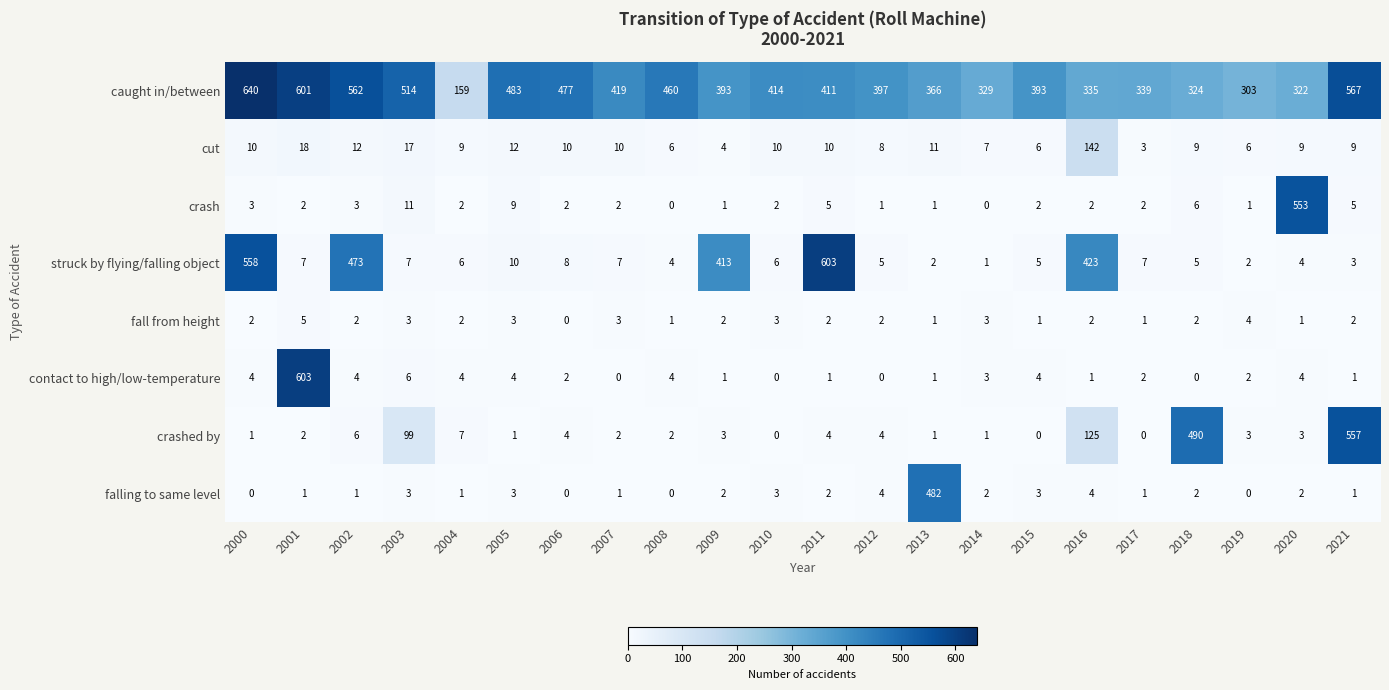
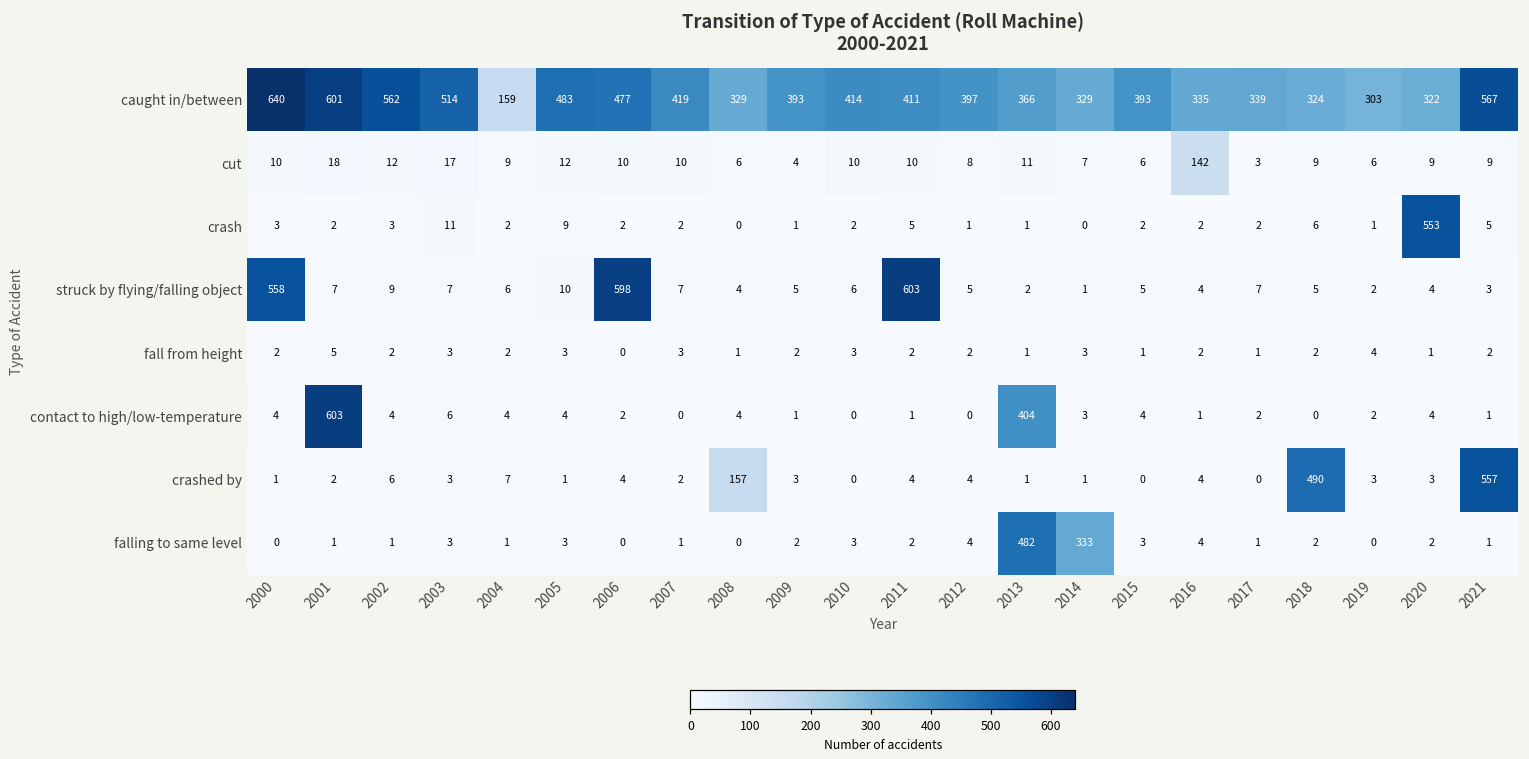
  {
    "caught in/between": {
      "2000": 640,
      "2001": 601,
      "2002": 562,
      "2003": 514,
      "2004": 159,
      "2005": 483,
      "2006": 477,
      "2007": 419,
-     "2008": 460,
+     "2008": 329,
      "2009": 393,
      "2010": 414,
      "2011": 411,
      "2012": 397,
      "2013": 366,
      "2014": 329,
      "2015": 393,
      "2016": 335,
      "2017": 339,
      "2018": 324,
      "2019": 303,
      "2020": 322,
      "2021": 567
    },
    "cut": {
      "2000": 10,
      "2001": 18,
      "2002": 12,
      "2003": 17,
      "2004": 9,
      "2005": 12,
      "2006": 10,
      "2007": 10,
      "2008": 6,
      "2009": 4,
      "2010": 10,
      "2011": 10,
      "2012": 8,
      "2013": 11,
      "2014": 7,
      "2015": 6,
      "2016": 142,
      "2017": 3,
      "2018": 9,
      "2019": 6,
      "2020": 9,
      "2021": 9
    },
    "crash": {
      "2000": 3,
      "2001": 2,
      "2002": 3,
      "2003": 11,
      "2004": 2,
      "2005": 9,
      "2006": 2,
      "2007": 2,
      "2008": 0,
      "2009": 1,
      "2010": 2,
      "2011": 5,
      "2012": 1,
      "2013": 1,
      "2014": 0,
      "2015": 2,
      "2016": 2,
      "2017": 2,
      "2018": 6,
      "2019": 1,
      "2020": 553,
      "2021": 5
    },
    "struck by flying/falling object": {
      "2000": 558,
      "2001": 7,
-     "2002": 473,
+     "2002": 9,
      "2003": 7,
      "2004": 6,
      "2005": 10,
-     "2006": 8,
+     "2006": 598,
      "2007": 7,
      "2008": 4,
-     "2009": 413,
+     "2009": 5,
      "2010": 6,
      "2011": 603,
      "2012": 5,
      "2013": 2,
      "2014": 1,
      "2015": 5,
-     "2016": 423,
+     "2016": 4,
      "2017": 7,
      "2018": 5,
      "2019": 2,
      "2020": 4,
      "2021": 3
    },
    "fall from height": {
      "2000": 2,
      "2001": 5,
      "2002": 2,
      "2003": 3,
      "2004": 2,
      "2005": 3,
      "2006": 0,
      "2007": 3,
      "2008": 1,
      "2009": 2,
      "2010": 3,
      "2011": 2,
      "2012": 2,
      "2013": 1,
      "2014": 3,
      "2015": 1,
      "2016": 2,
      "2017": 1,
      "2018": 2,
      "2019": 4,
      "2020": 1,
      "2021": 2
    },
    "contact to high/low-temperature": {
      "2000": 4,
      "2001": 603,
      "2002": 4,
      "2003": 6,
      "2004": 4,
      "2005": 4,
      "2006": 2,
      "2007": 0,
      "2008": 4,
      "2009": 1,
      "2010": 0,
      "2011": 1,
      "2012": 0,
-     "2013": 1,
+     "2013": 404,
      "2014": 3,
      "2015": 4,
      "2016": 1,
      "2017": 2,
      "2018": 0,
      "2019": 2,
      "2020": 4,
      "2021": 1
    },
    "crashed by": {
      "2000": 1,
      "2001": 2,
      "2002": 6,
-     "2003": 99,
+     "2003": 3,
      "2004": 7,
      "2005": 1,
      "2006": 4,
      "2007": 2,
-     "2008": 2,
+     "2008": 157,
      "2009": 3,
      "2010": 0,
      "2011": 4,
      "2012": 4,
      "2013": 1,
      "2014": 1,
      "2015": 0,
-     "2016": 125,
+     "2016": 4,
      "2017": 0,
      "2018": 490,
      "2019": 3,
      "2020": 3,
      "2021": 557
    },
    "falling to same level": {
      "2000": 0,
      "2001": 1,
      "2002": 1,
      "2003": 3,
      "2004": 1,
      "2005": 3,
      "2006": 0,
      "2007": 1,
      "2008": 0,
      "2009": 2,
      "2010": 3,
      "2011": 2,
      "2012": 4,
      "2013": 482,
-     "2014": 2,
+     "2014": 333,
      "2015": 3,
      "2016": 4,
      "2017": 1,
      "2018": 2,
      "2019": 0,
      "2020": 2,
      "2021": 1
    }
  }
